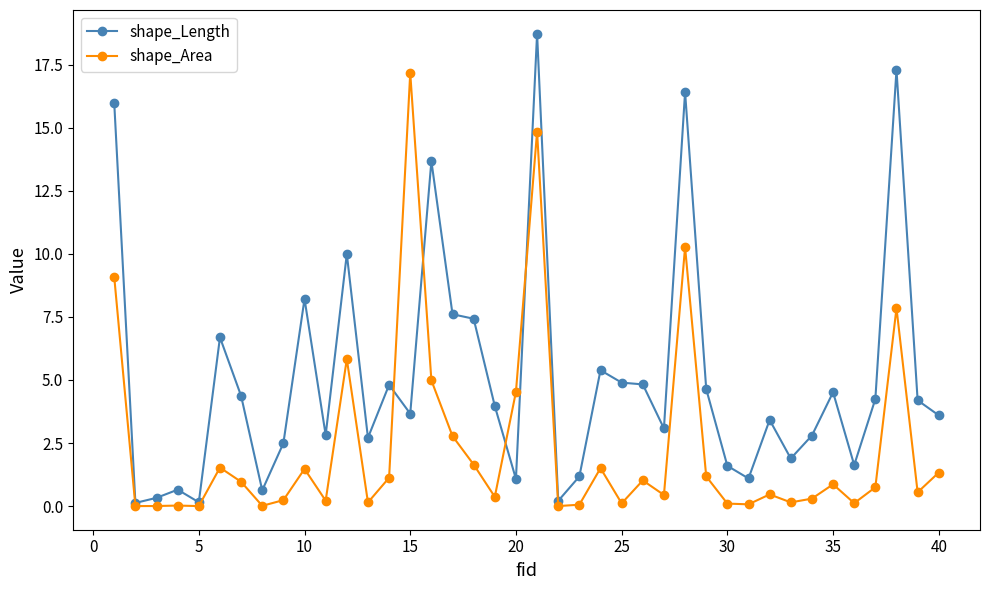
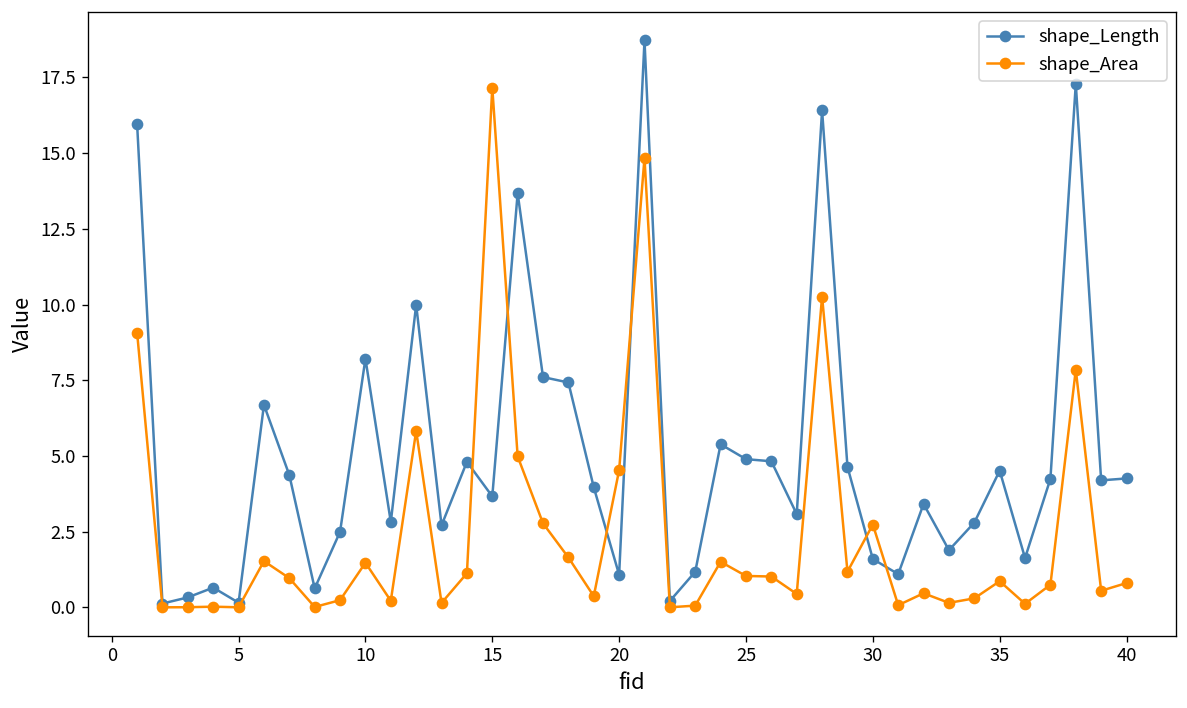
  {
    "shape_Length": {
      "5": 0.2,
      "10": 8.2,
      "15": 3.7,
      "20": 1.1,
      "25": 4.9,
      "30": 1.6,
      "35": 4.5,
-     "40": 3.6
+     "40": 4.3
    },
    "shape_Area": {
      "5": 0.0,
      "10": 1.5,
      "15": 17.2,
      "20": 4.5,
-     "25": 0.1,
-     "30": 0.1,
+     "25": 1.0,
+     "30": 2.7,
      "35": 0.9,
-     "40": 1.3
+     "40": 0.8
    }
  }
